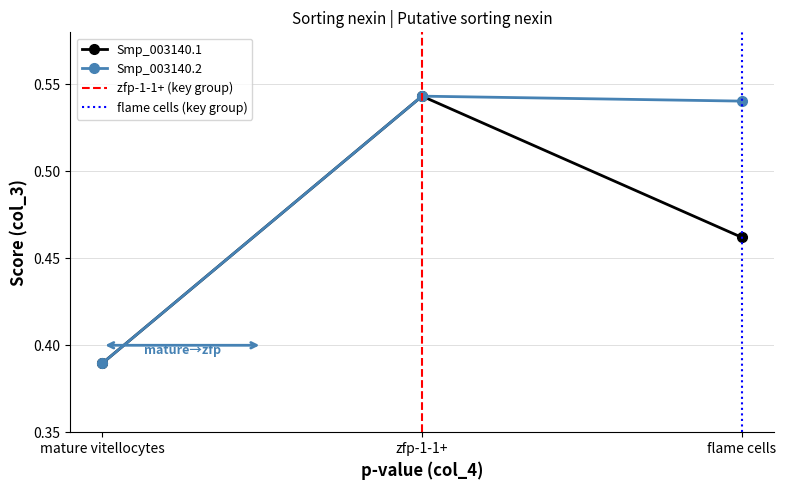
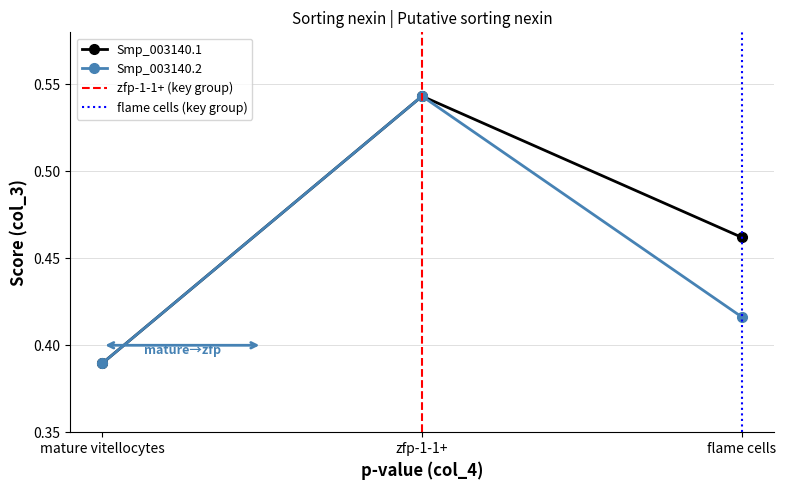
  {
    "Smp_003140.1": {
      "flame cells": 0.462
    },
    "Smp_003140.2": {
-     "flame cells": 0.540
+     "flame cells": 0.416
    }
  }
